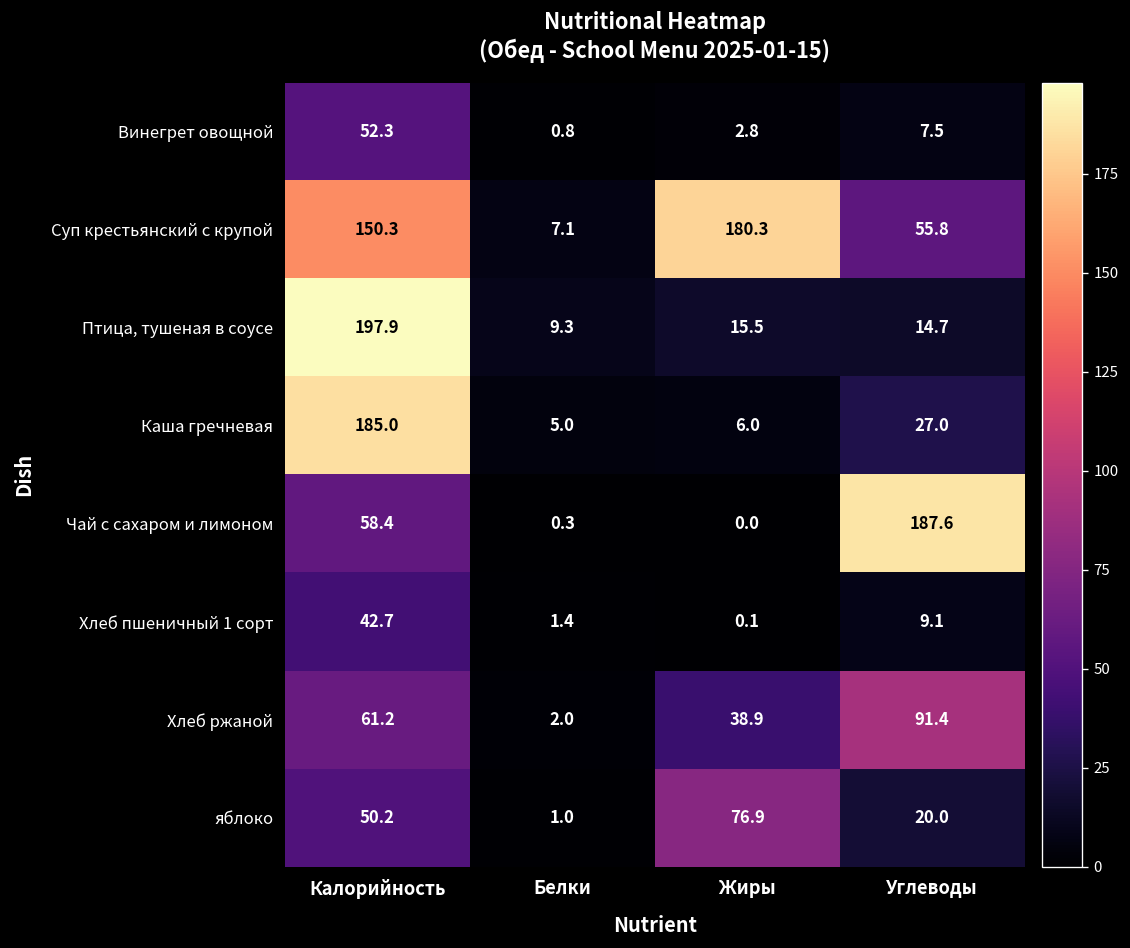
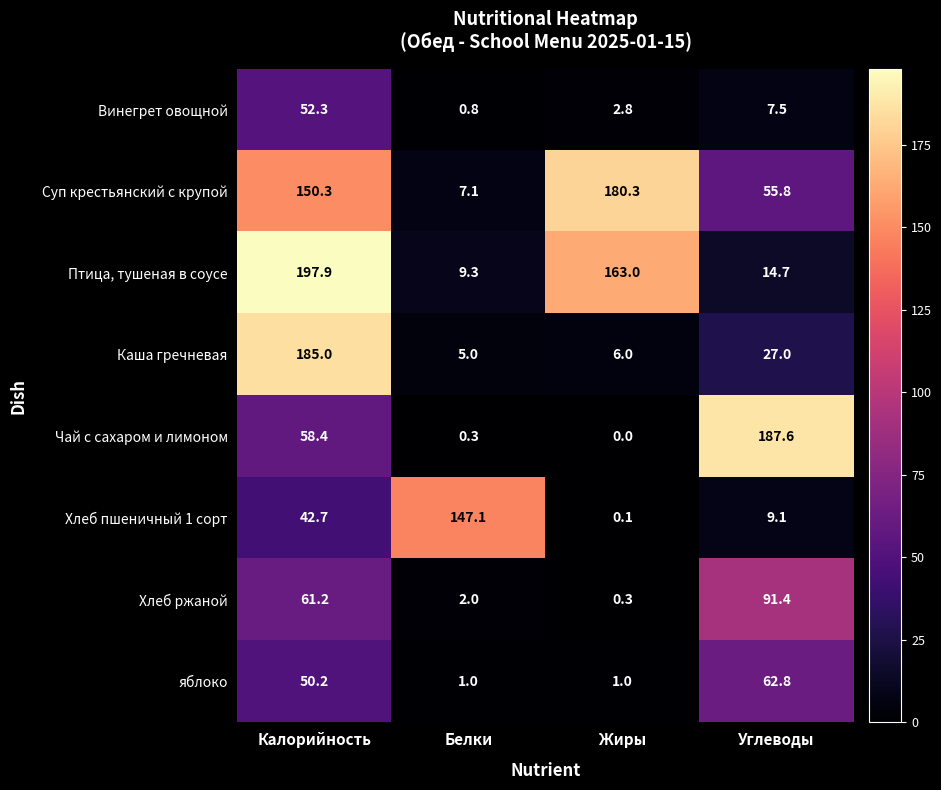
  {
    "Винегрет овощной": {
      "Калорийность": 52.3,
      "Белки": 0.8,
      "Жиры": 2.8,
      "Углеводы": 7.5
    },
    "Суп крестьянский с крупой": {
      "Калорийность": 150.3,
      "Белки": 7.1,
      "Жиры": 180.3,
      "Углеводы": 55.8
    },
    "Птица, тушеная в соусе": {
      "Калорийность": 197.9,
      "Белки": 9.3,
-     "Жиры": 15.5,
+     "Жиры": 163.0,
      "Углеводы": 14.7
    },
    "Каша гречневая": {
      "Калорийность": 185.0,
      "Белки": 5.0,
      "Жиры": 6.0,
      "Углеводы": 27.0
    },
    "Чай с сахаром и лимоном": {
      "Калорийность": 58.4,
      "Белки": 0.3,
      "Жиры": 0.0,
      "Углеводы": 187.6
    },
    "Хлеб пшеничный 1 сорт": {
      "Калорийность": 42.7,
-     "Белки": 1.4,
+     "Белки": 147.1,
      "Жиры": 0.1,
      "Углеводы": 9.1
    },
    "Хлеб ржаной": {
      "Калорийность": 61.2,
      "Белки": 2.0,
-     "Жиры": 38.9,
+     "Жиры": 0.3,
      "Углеводы": 91.4
    },
    "яблоко": {
      "Калорийность": 50.2,
      "Белки": 1.0,
-     "Жиры": 76.9,
-     "Углеводы": 20.0
+     "Жиры": 1.0,
+     "Углеводы": 62.8
    }
  }
